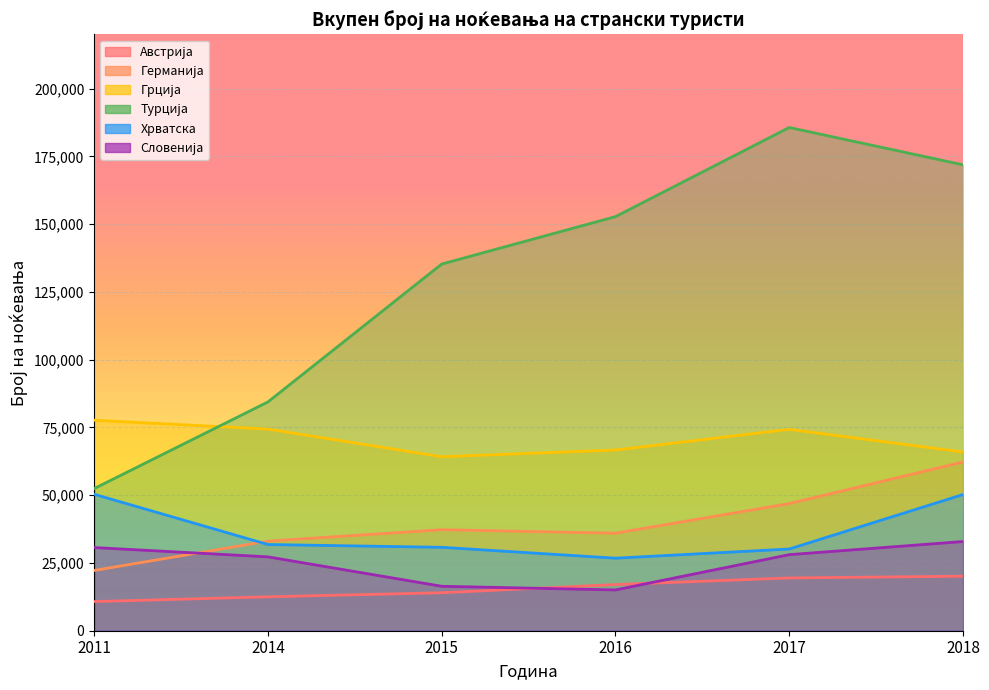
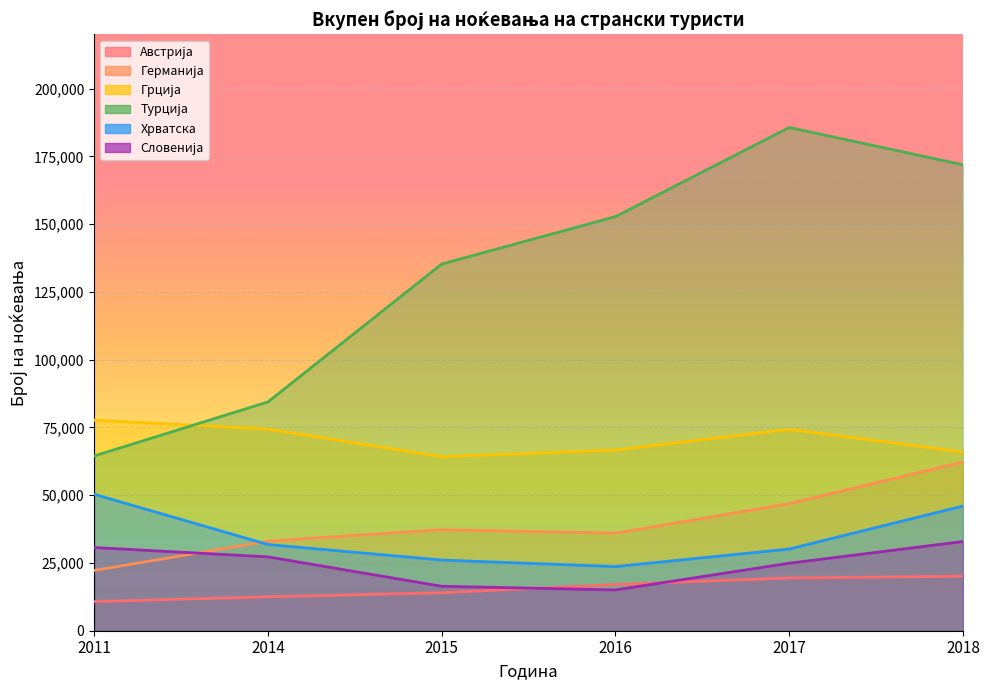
  {
    "Турција": {
-     "2011": "52,000",
+     "2011": "64,000",
      "2014": "84,000",
      "2015": "135,000",
      "2016": "153,000",
      "2017": "186,000",
      "2018": "172,000"
    },
    "Хрватска": {
      "2011": "50,000",
      "2014": "32,000",
-     "2015": "31,000",
-     "2016": "27,000",
+     "2015": "26,000",
+     "2016": "24,000",
      "2017": "30,000",
-     "2018": "50,000"
+     "2018": "46,000"
    },
    "Словенија": {
      "2011": "31,000",
      "2014": "27,000",
      "2015": "16,000",
      "2016": "15,000",
-     "2017": "28,000",
+     "2017": "25,000",
      "2018": "33,000"
    }
  }
